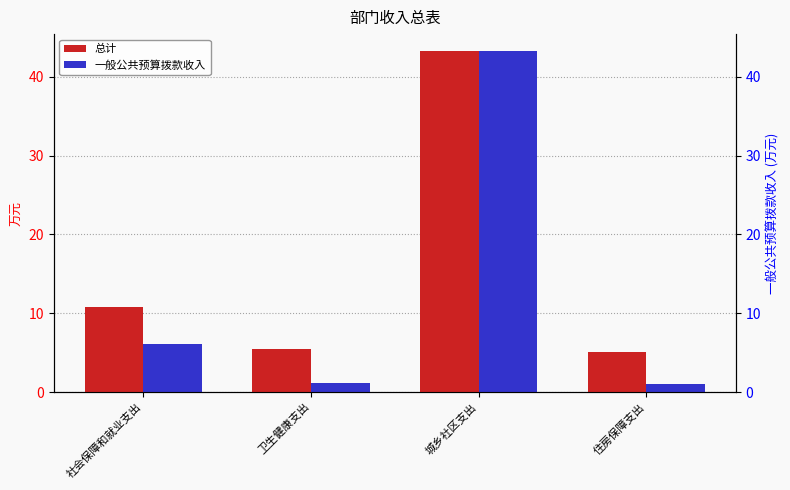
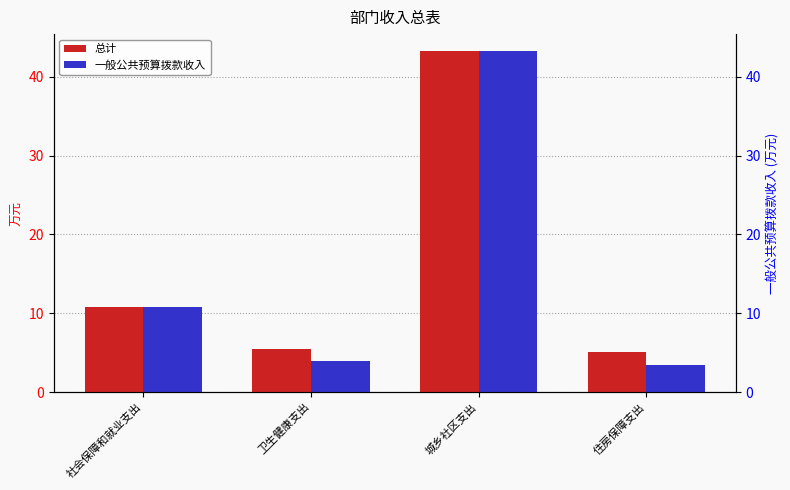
  {
    "总计": {
      "社会保障和就业支出": 11,
      "卫生健康支出": 6,
      "城乡社区支出": 43,
      "住房保障支出": 5
    },
    "一般公共预算拨款收入": {
-     "社会保障和就业支出": 6,
-     "卫生健康支出": 1,
+     "社会保障和就业支出": 11,
+     "卫生健康支出": 4,
      "城乡社区支出": 43,
-     "住房保障支出": 1
+     "住房保障支出": 3
    }
  }
